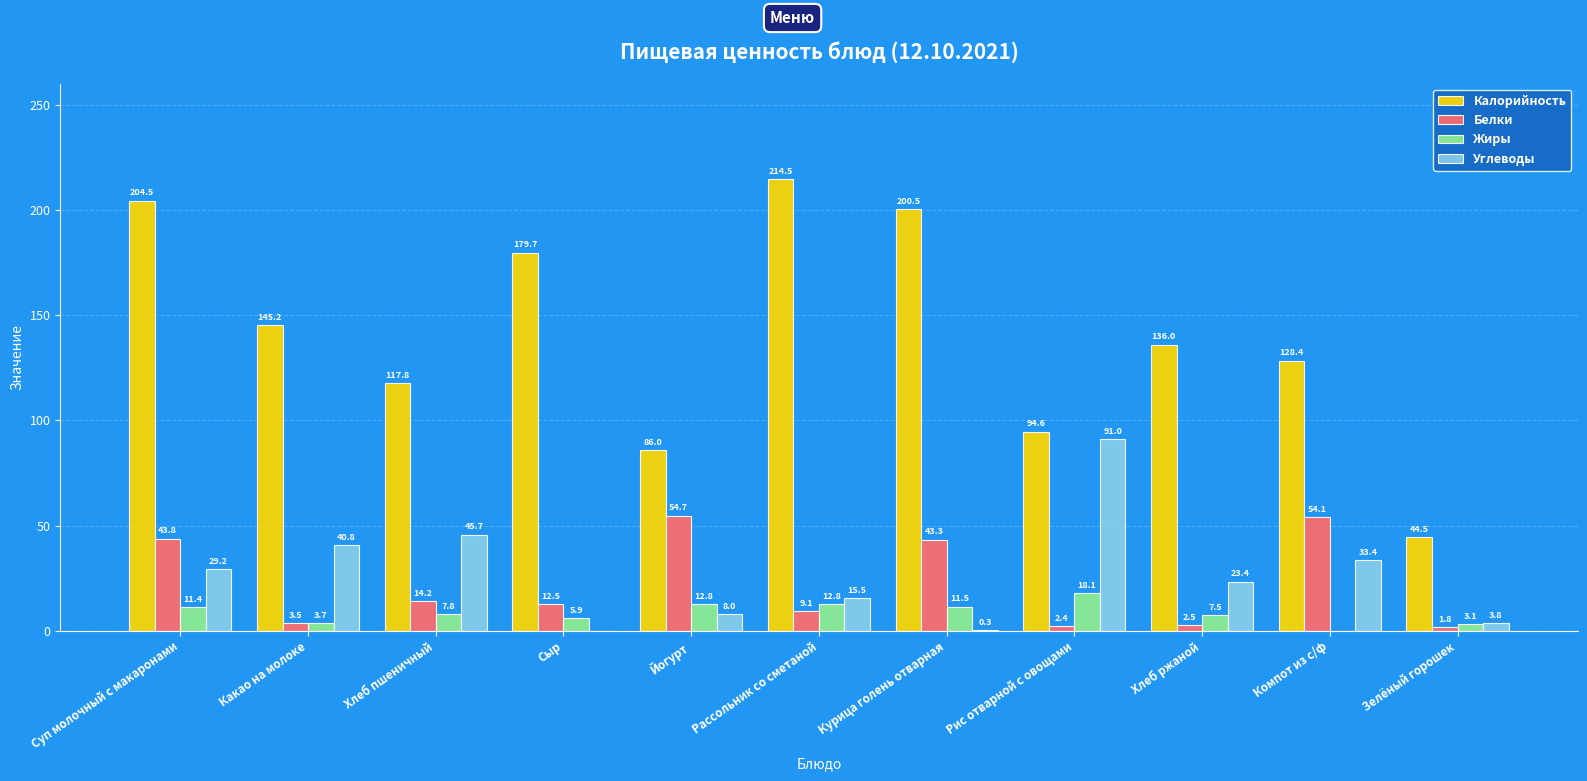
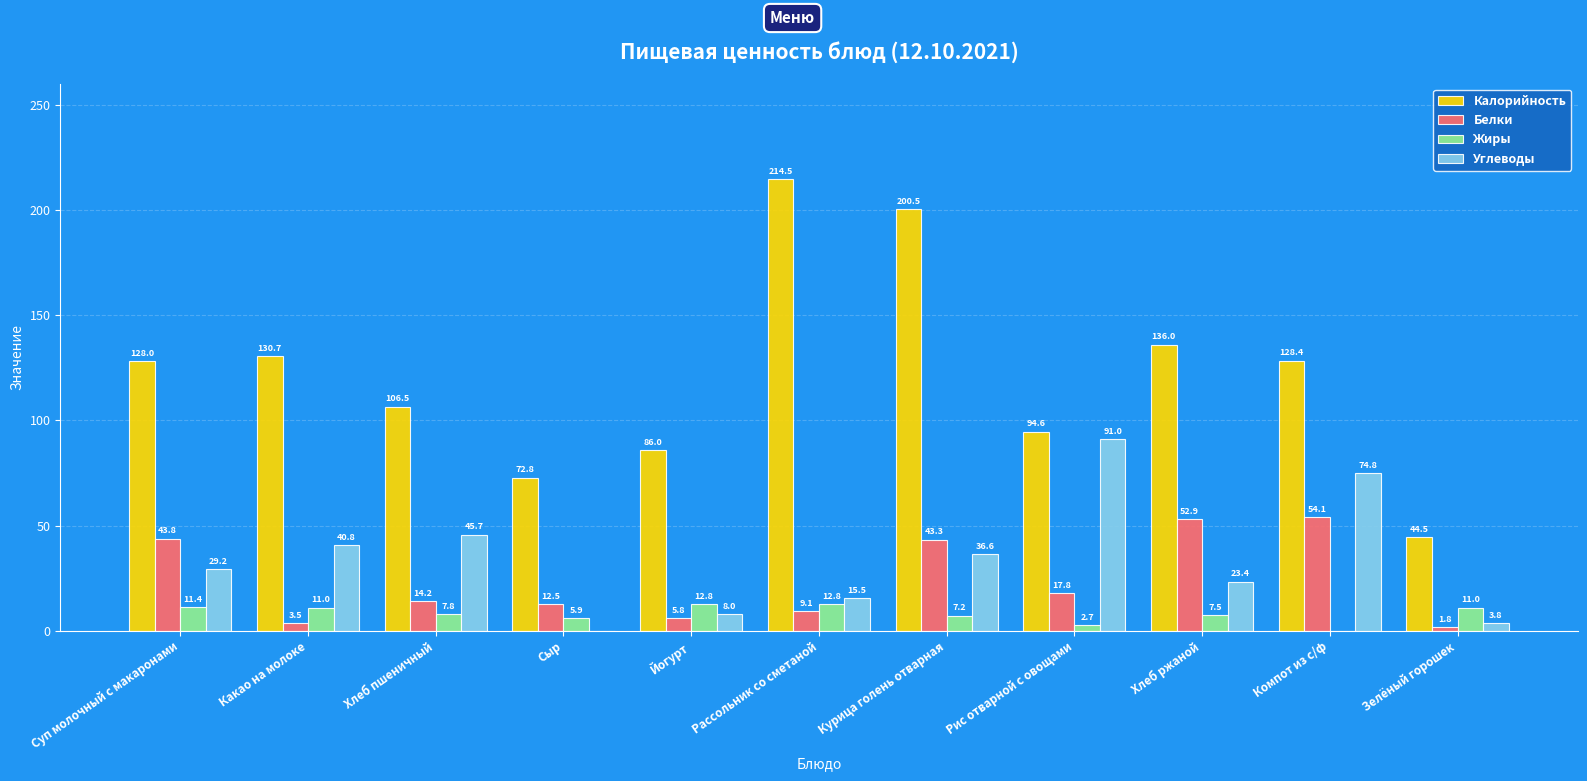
  {
    "Калорийность": {
-     "Суп молочный с макаронами": 204.5,
-     "Какао на молоке": 145.2,
-     "Хлеб пшеничный": 117.8,
-     "Сыр": 179.7,
+     "Суп молочный с макаронами": 128.0,
+     "Какао на молоке": 130.7,
+     "Хлеб пшеничный": 106.5,
+     "Сыр": 72.8,
      "Йогурт": 86.0,
      "Рассольник со сметаной": 214.5,
      "Курица голень отварная": 200.5,
      "Рис отварной с овощами": 94.6,
      "Хлеб ржаной": 136.0,
      "Компот из с/ф": 128.4,
      "Зелёный горошек": 44.5
    },
    "Белки": {
      "Суп молочный с макаронами": 43.8,
      "Какао на молоке": 3.5,
      "Хлеб пшеничный": 14.2,
      "Сыр": 12.5,
-     "Йогурт": 54.7,
+     "Йогурт": 5.8,
      "Рассольник со сметаной": 9.1,
      "Курица голень отварная": 43.3,
-     "Рис отварной с овощами": 2.4,
-     "Хлеб ржаной": 2.5,
+     "Рис отварной с овощами": 17.8,
+     "Хлеб ржаной": 52.9,
      "Компот из с/ф": 54.1,
      "Зелёный горошек": 1.8
    },
    "Жиры": {
      "Суп молочный с макаронами": 11.4,
-     "Какао на молоке": 3.7,
+     "Какао на молоке": 11.0,
      "Хлеб пшеничный": 7.8,
      "Сыр": 5.9,
      "Йогурт": 12.8,
      "Рассольник со сметаной": 12.8,
-     "Курица голень отварная": 11.5,
-     "Рис отварной с овощами": 18.1,
+     "Курица голень отварная": 7.2,
+     "Рис отварной с овощами": 2.7,
      "Хлеб ржаной": 7.5,
-     "Зелёный горошек": 3.1
+     "Зелёный горошек": 11.0
    },
    "Углеводы": {
      "Суп молочный с макаронами": 29.2,
      "Какао на молоке": 40.8,
      "Хлеб пшеничный": 45.7,
      "Йогурт": 8.0,
      "Рассольник со сметаной": 15.5,
-     "Курица голень отварная": 0.3,
+     "Курица голень отварная": 36.6,
      "Рис отварной с овощами": 91.0,
      "Хлеб ржаной": 23.4,
-     "Компот из с/ф": 33.4,
+     "Компот из с/ф": 74.8,
      "Зелёный горошек": 3.8
    }
  }
